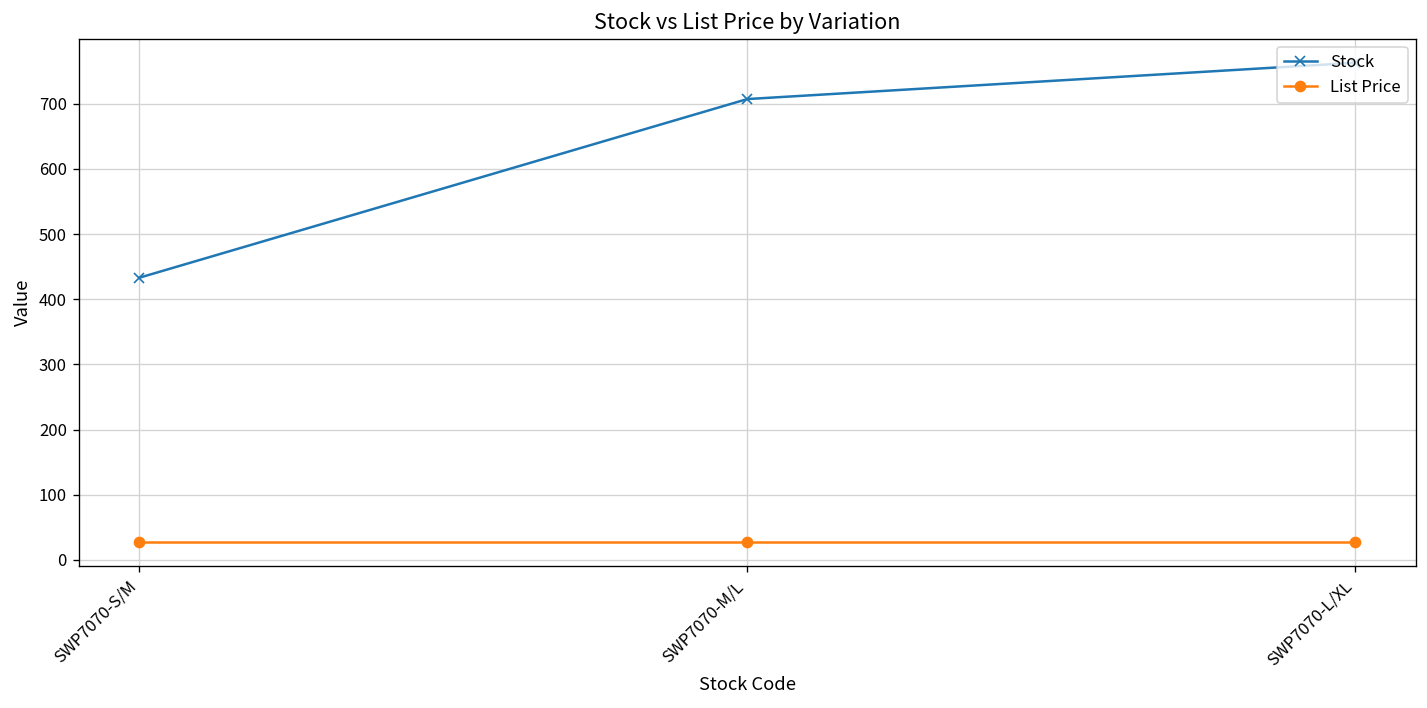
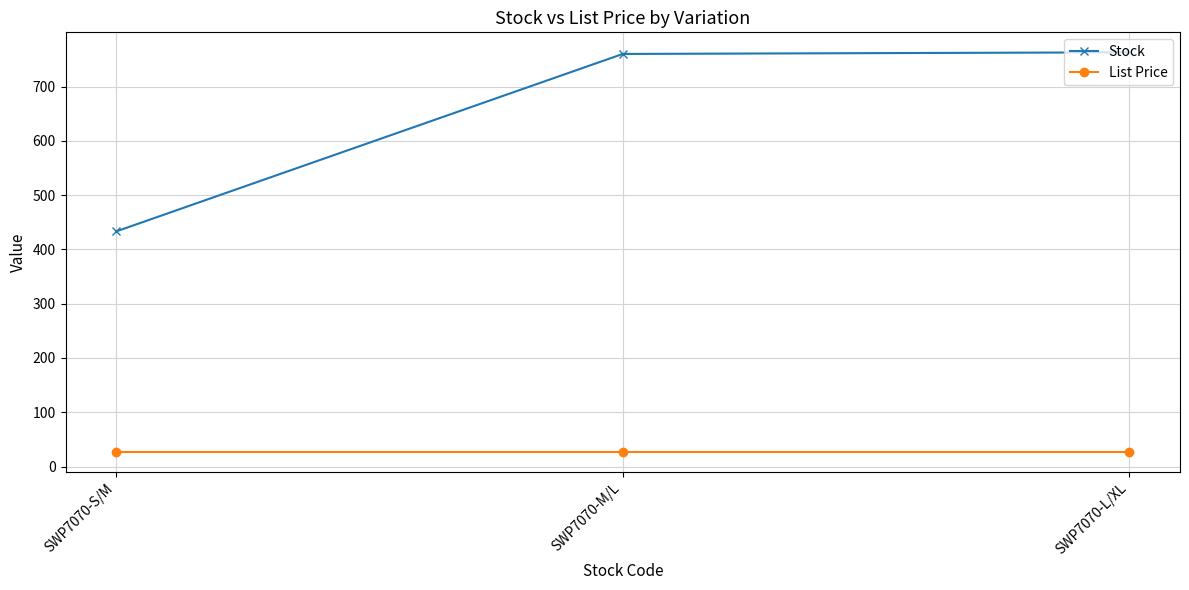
  {
    "Stock": {
      "SWP7070-S/M": 430,
-     "SWP7070-M/L": 710
+     "SWP7070-M/L": 760
    },
    "List Price": {
      "SWP7070-S/M": 30,
      "SWP7070-M/L": 30,
      "SWP7070-L/XL": 30
    }
  }
